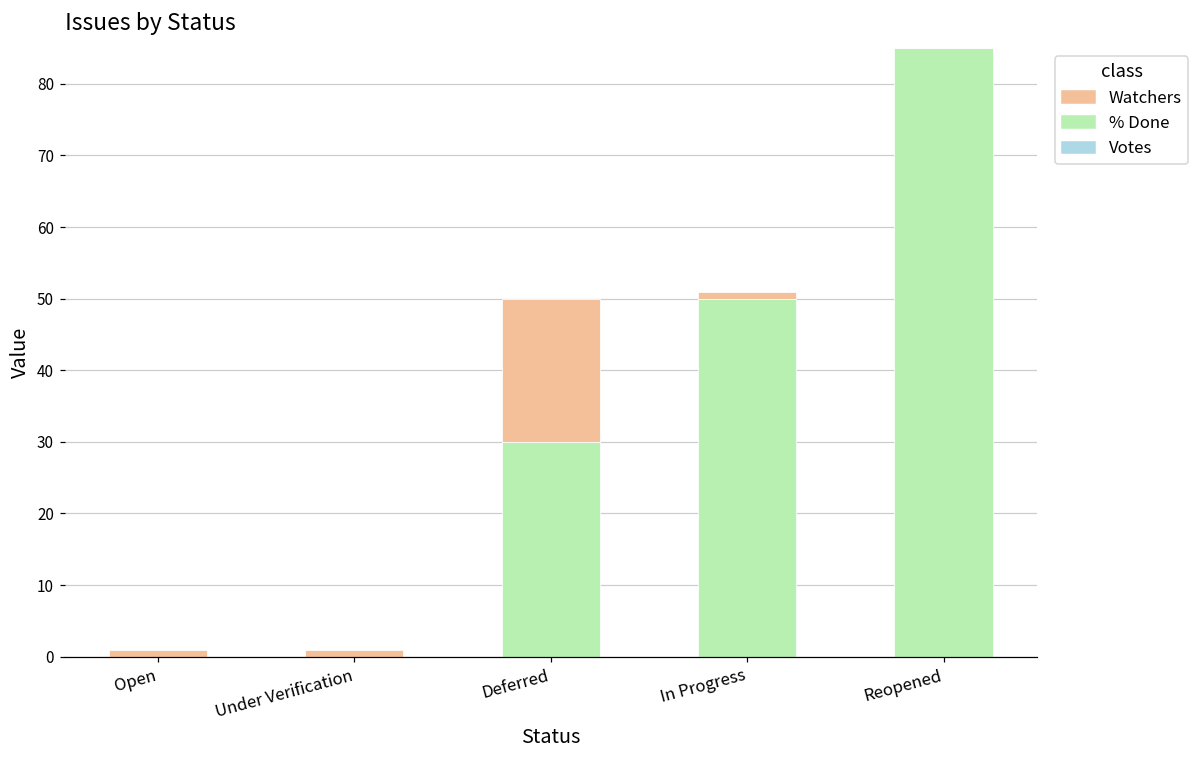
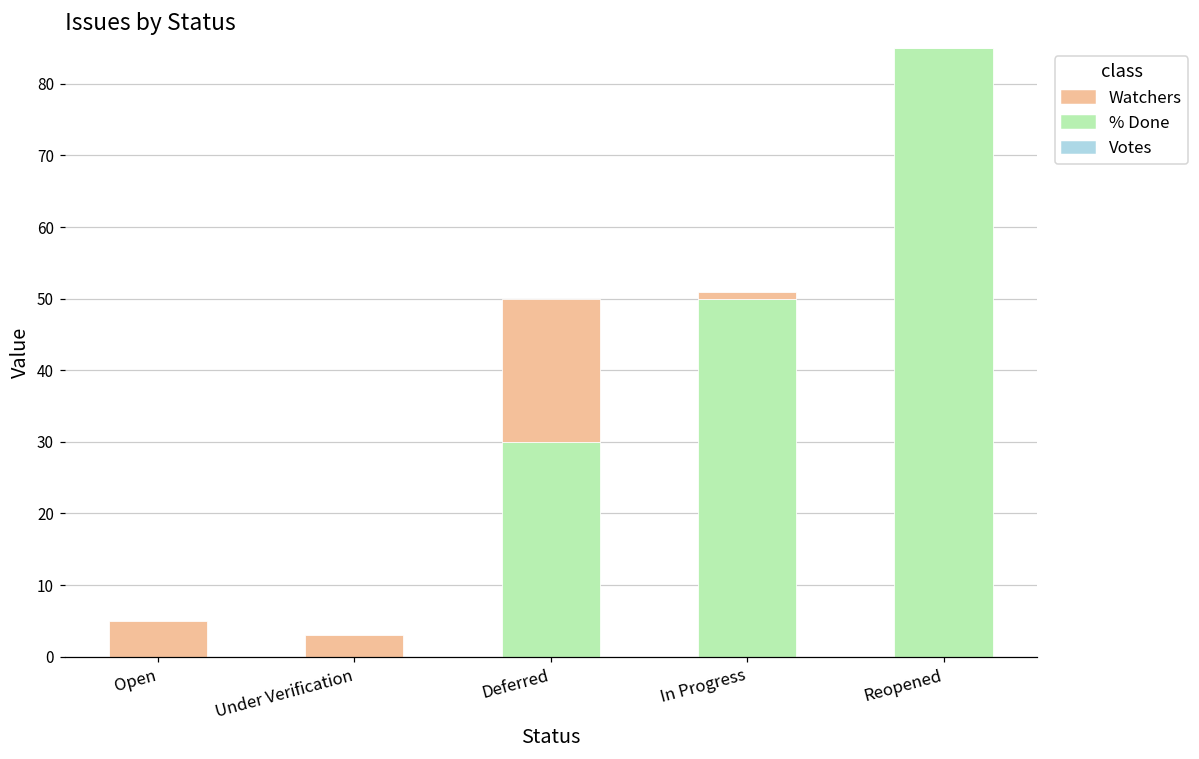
  {
    "Watchers": {
-     "Open": 1,
-     "Under Verification": 1,
+     "Open": 5,
+     "Under Verification": 3,
      "Deferred": 20,
      "In Progress": 1,
      "Reopened": 0
    }
  }
